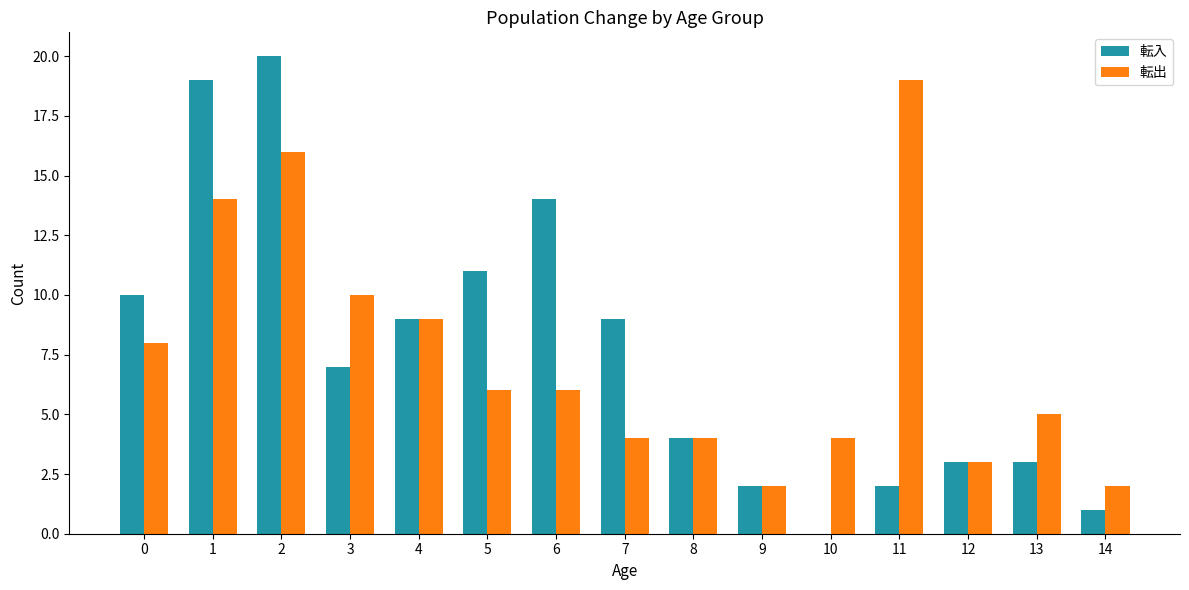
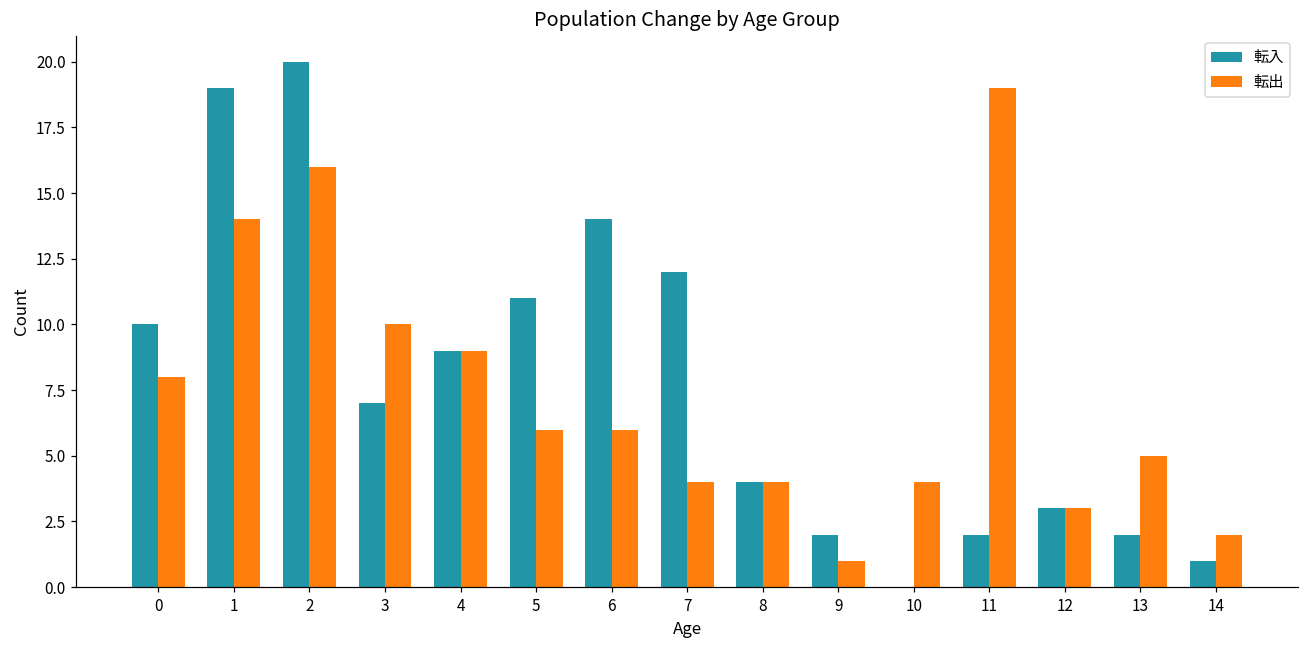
  {
    "転入": {
      "0": 10,
      "1": 19,
      "2": 20,
      "3": 7,
      "4": 9,
      "5": 11,
      "6": 14,
-     "7": 9,
+     "7": 12,
      "8": 4,
      "9": 2,
      "10": 0,
      "11": 2,
      "12": 3,
-     "13": 3,
+     "13": 2,
      "14": 1
    },
    "転出": {
      "0": 8,
      "1": 14,
      "2": 16,
      "3": 10,
      "4": 9,
      "5": 6,
      "6": 6,
      "7": 4,
      "8": 4,
-     "9": 2,
+     "9": 1,
      "10": 4,
      "11": 19,
      "12": 3,
      "13": 5,
      "14": 2
    }
  }
